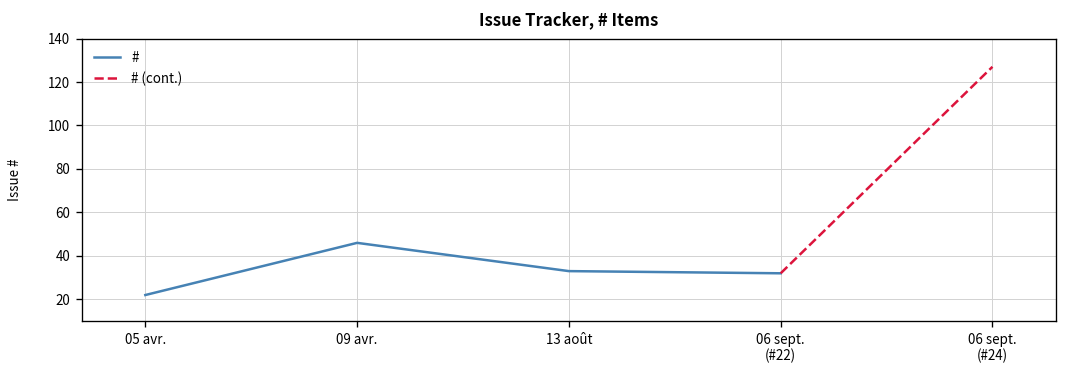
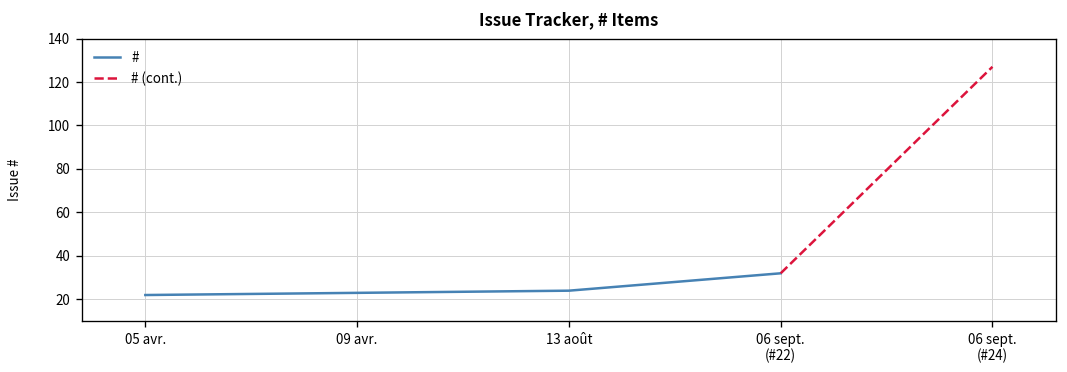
  {
    "#": {
      "05 avr.": 22,
-     "09 avr.": 46,
-     "13 août": 33
+     "09 avr.": 23,
+     "13 août": 24
    },
    "# (cont.)": {
      "06 sept. (#24)": 127
    }
  }
